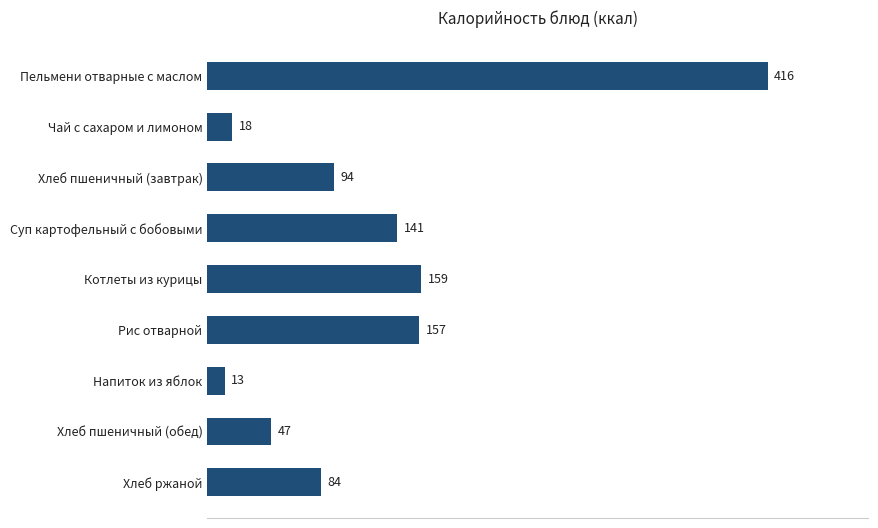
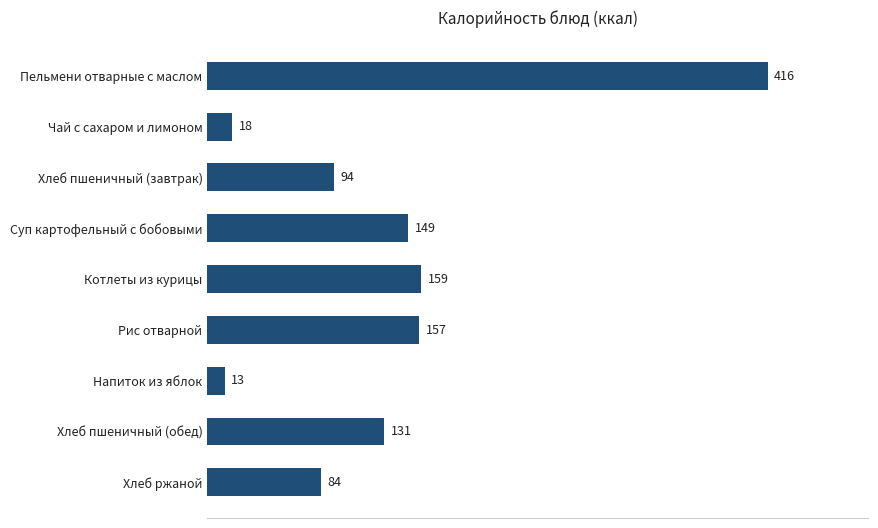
  {
    "Пельмени отварные с маслом": 416,
    "Чай с сахаром и лимоном": 18,
    "Хлеб пшеничный (завтрак)": 94,
-   "Суп картофельный с бобовыми": 141,
+   "Суп картофельный с бобовыми": 149,
    "Котлеты из курицы": 159,
    "Рис отварной": 157,
    "Напиток из яблок": 13,
-   "Хлеб пшеничный (обед)": 47,
+   "Хлеб пшеничный (обед)": 131,
    "Хлеб ржаной": 84
  }
